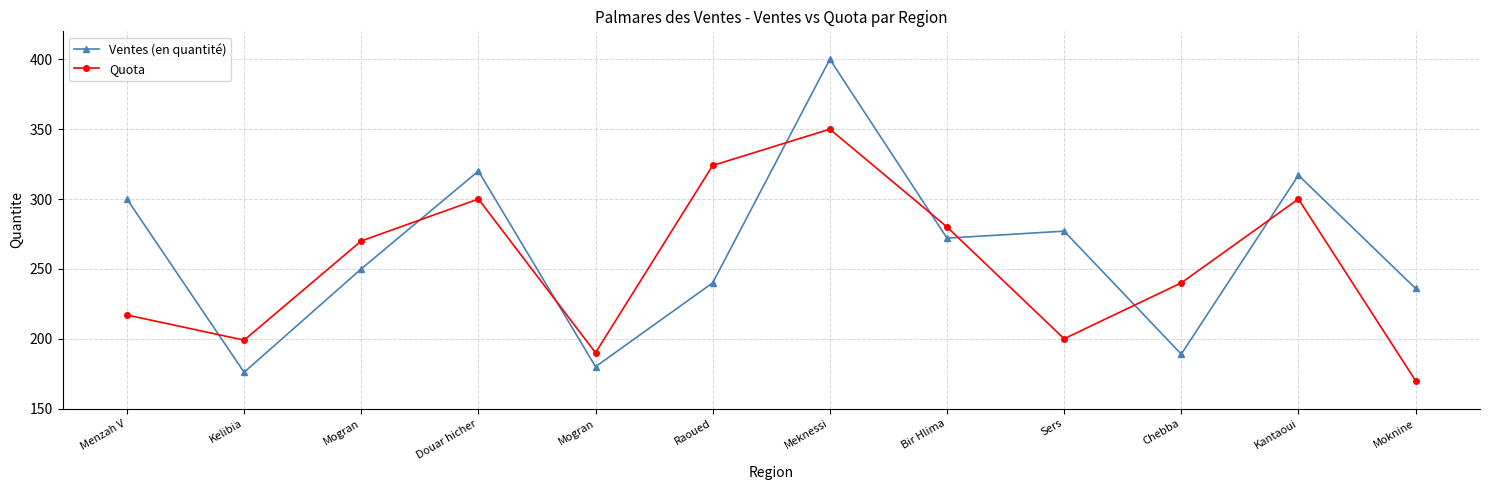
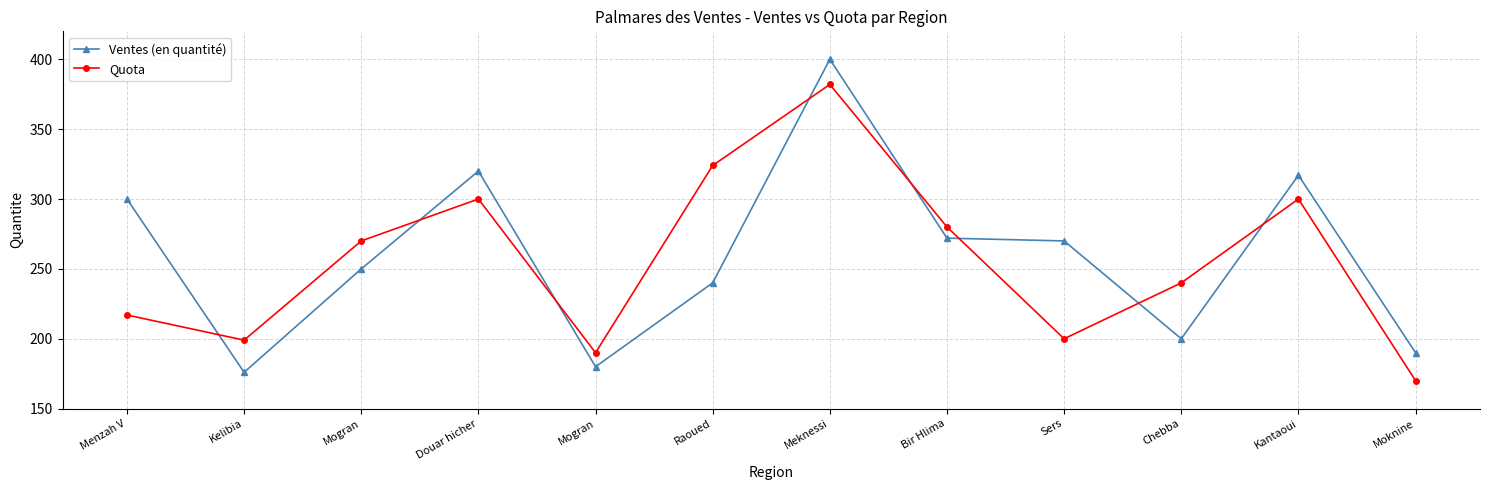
  {
    "Ventes (en quantité)": {
      "Menzah V": 300,
      "Kelibia": 176,
      "Douar hicher": 320,
      "Raoued": 240,
      "Meknessi": 400,
      "Bir Hlima": 272,
-     "Sers": 277,
-     "Chebba": 189,
+     "Sers": 270,
+     "Chebba": 200,
      "Kantaoui": 317,
-     "Moknine": 236
+     "Moknine": 190
    },
    "Quota": {
      "Menzah V": 217,
      "Kelibia": 199,
      "Douar hicher": 300,
      "Raoued": 324,
-     "Meknessi": 350,
+     "Meknessi": 382,
      "Bir Hlima": 280,
      "Sers": 200,
      "Chebba": 240,
      "Kantaoui": 300,
      "Moknine": 170
    }
  }
